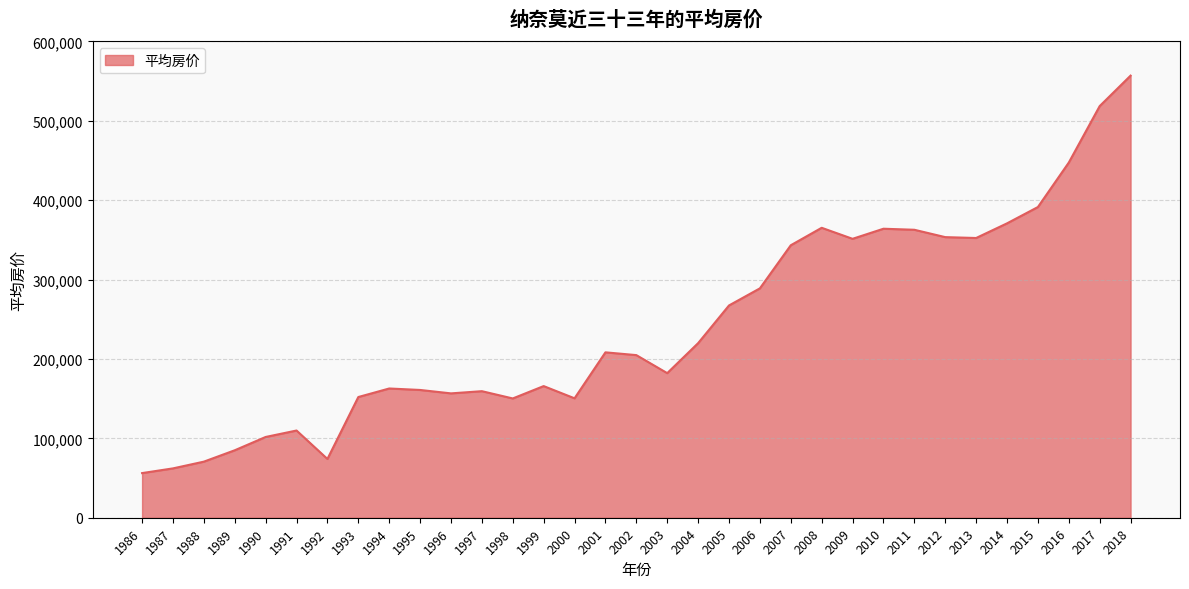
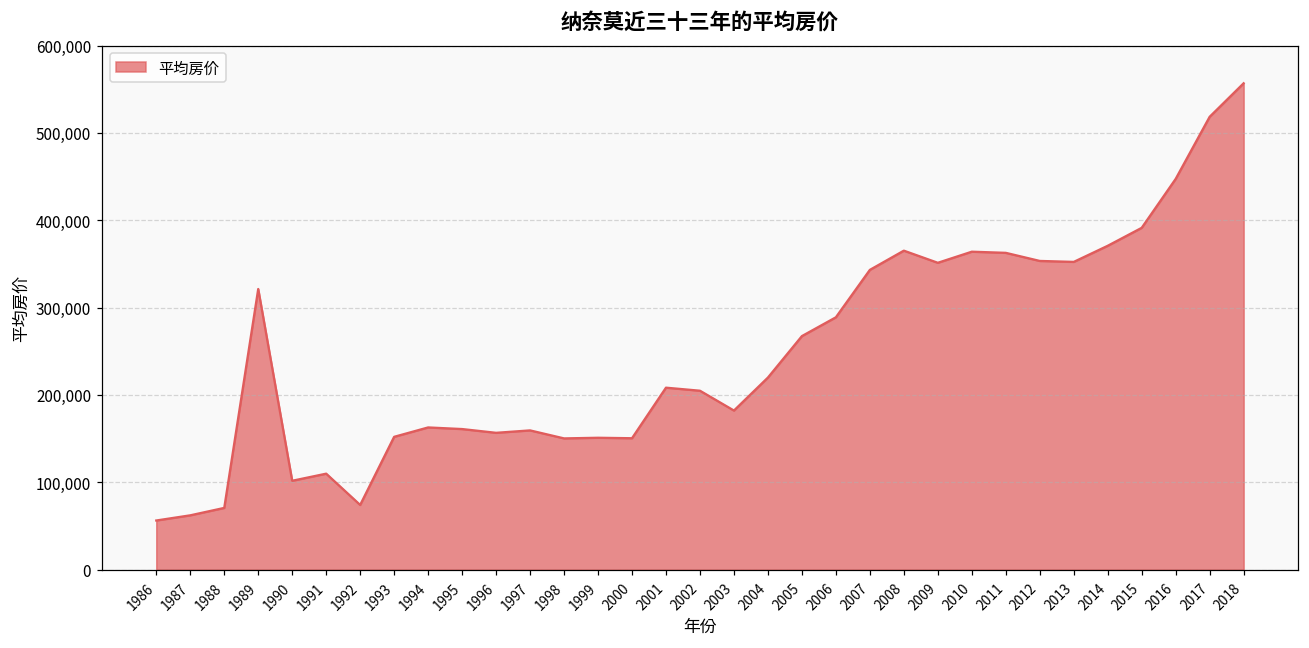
  {
    "1986": "60,000",
    "1987": "60,000",
    "1988": "70,000",
-   "1989": "80,000",
+   "1989": "320,000",
    "1990": "100,000",
    "1991": "110,000",
    "1992": "70,000",
    "1993": "150,000",
    "1994": "160,000",
    "1995": "160,000",
    "1996": "160,000",
    "1997": "160,000",
    "1998": "150,000",
-   "1999": "170,000",
+   "1999": "150,000",
    "2000": "150,000",
    "2001": "210,000",
    "2002": "200,000",
    "2003": "180,000",
    "2004": "220,000",
    "2005": "270,000",
    "2006": "290,000",
    "2007": "340,000",
    "2008": "370,000",
    "2009": "350,000",
    "2010": "360,000",
    "2011": "360,000",
    "2012": "350,000",
    "2013": "350,000",
    "2014": "370,000",
    "2015": "390,000",
    "2016": "450,000",
    "2017": "520,000",
    "2018": "560,000"
  }
